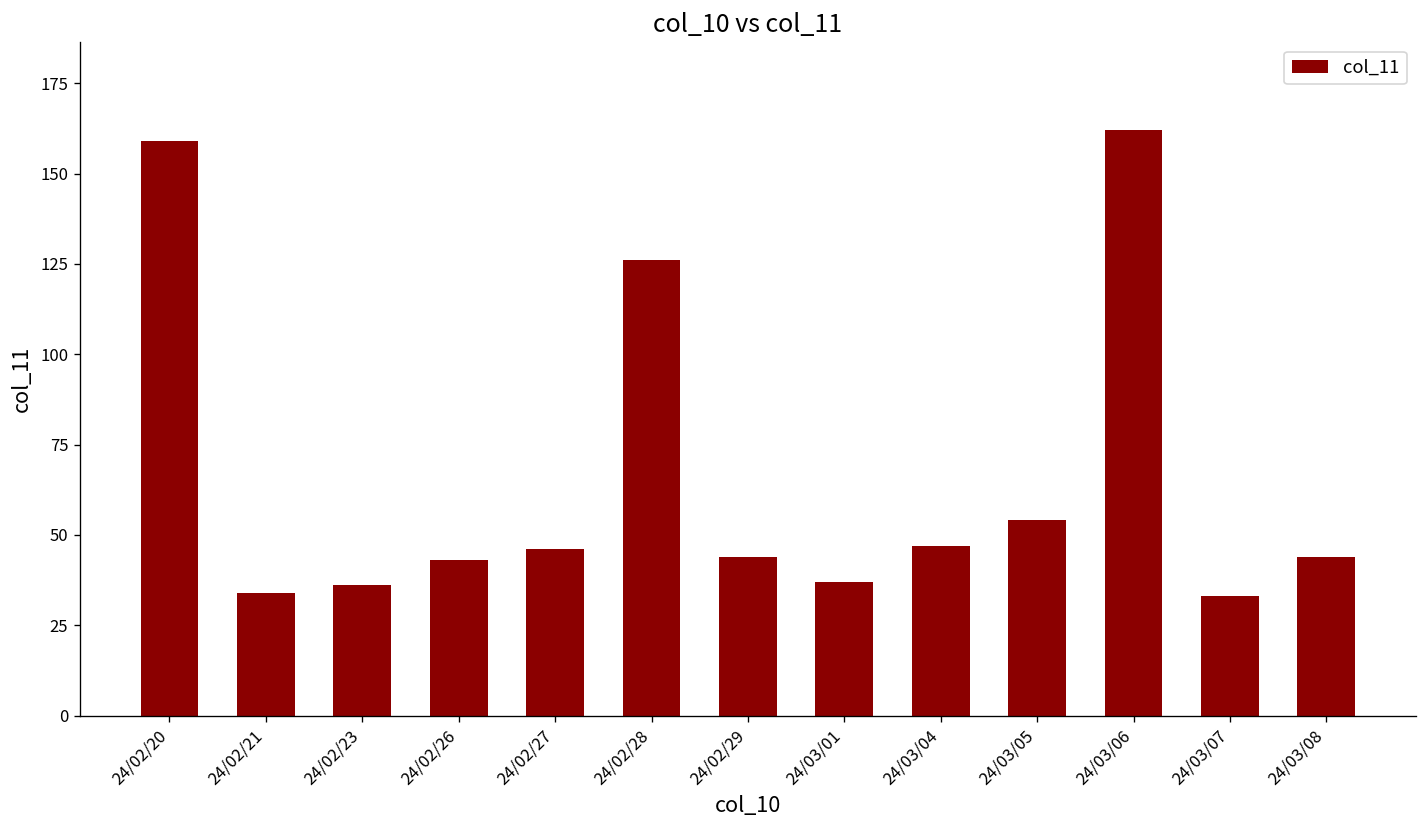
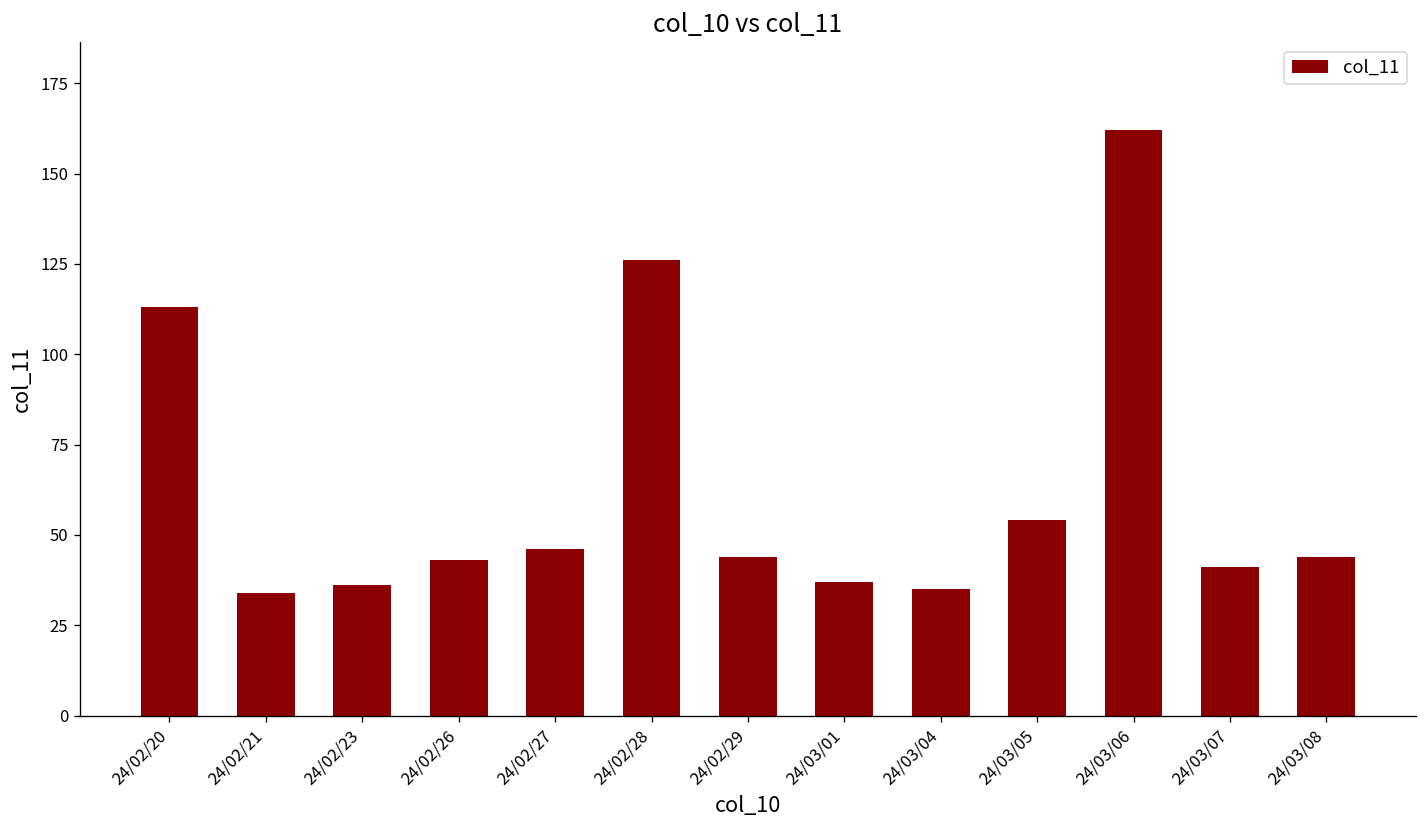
  {
-   "24/02/20": 159,
+   "24/02/20": 113,
    "24/02/21": 34,
    "24/02/23": 36,
    "24/02/26": 43,
    "24/02/27": 46,
    "24/02/28": 126,
    "24/02/29": 44,
    "24/03/01": 37,
-   "24/03/04": 47,
+   "24/03/04": 35,
    "24/03/05": 54,
    "24/03/06": 162,
-   "24/03/07": 33,
+   "24/03/07": 41,
    "24/03/08": 44
  }
